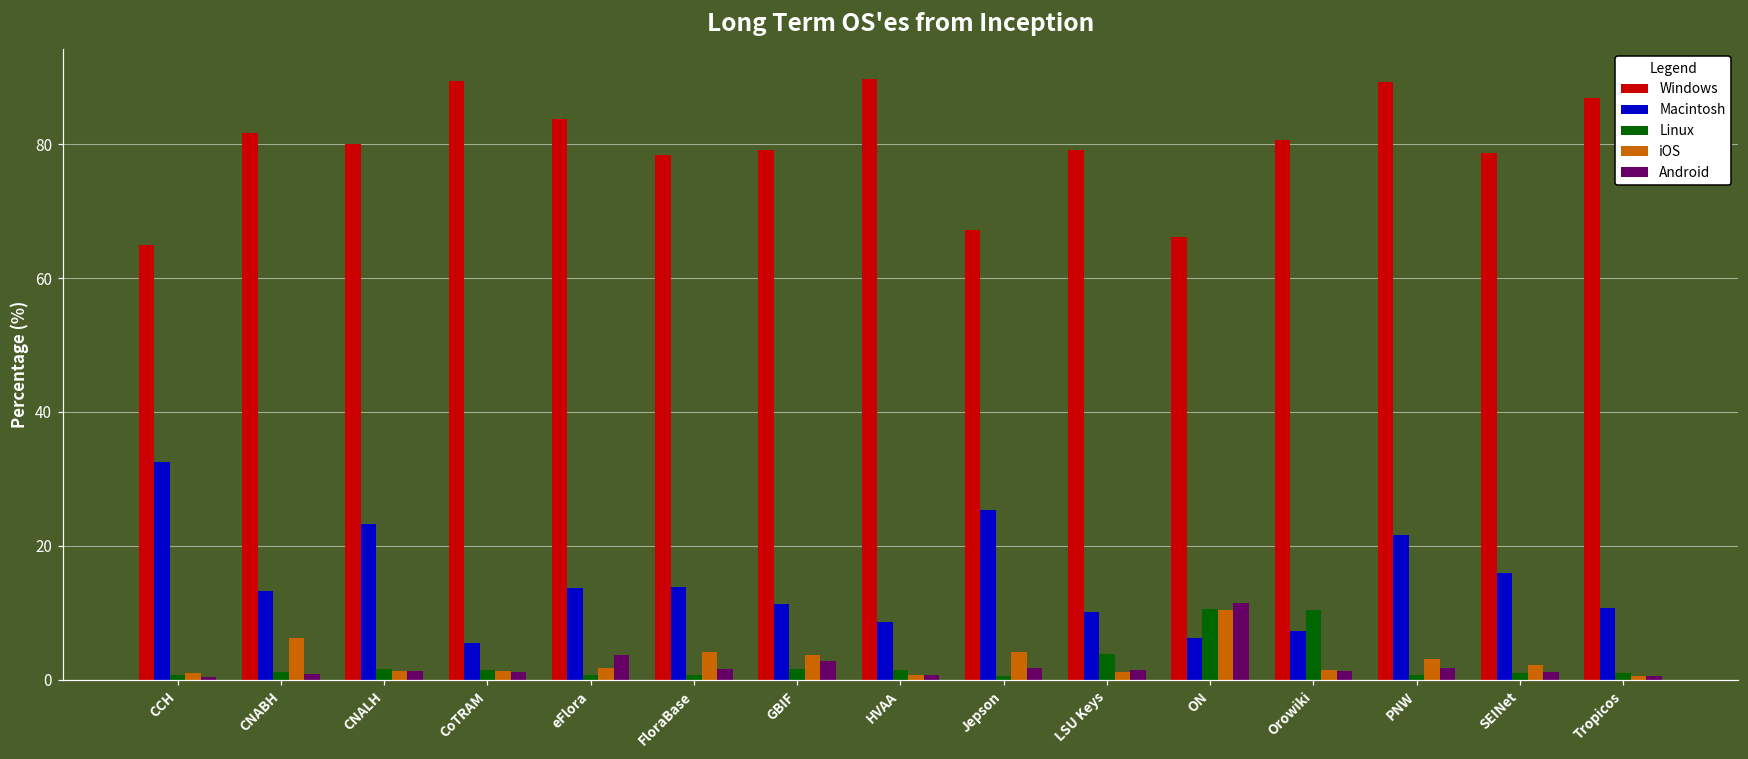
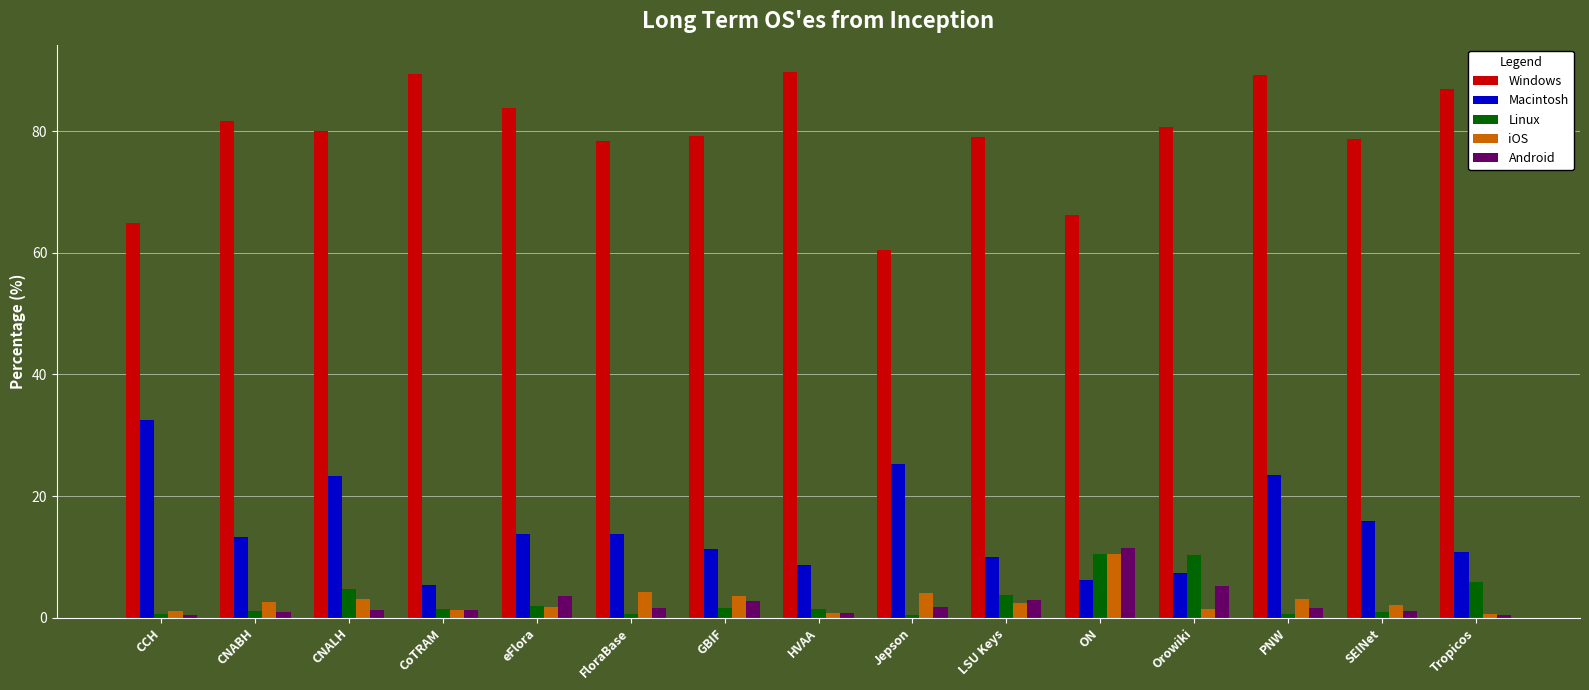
  {
    "Windows": {
      "CCH": 65,
      "CNABH": 82,
      "CNALH": 80,
      "CoTRAM": 89,
      "eFlora": 84,
      "FloraBase": 78,
      "GBIF": 79,
      "HVAA": 90,
-     "Jepson": 67,
+     "Jepson": 60,
      "LSU Keys": 79,
      "ON": 66,
      "Orowiki": 81,
      "PNW": 89,
      "SEINet": 79,
      "Tropicos": 87
    },
    "Macintosh": {
      "CCH": 33,
      "CNABH": 13,
      "CNALH": 23,
      "CoTRAM": 5,
      "eFlora": 14,
      "FloraBase": 14,
      "GBIF": 11,
      "HVAA": 9,
      "Jepson": 25,
      "LSU Keys": 10,
      "ON": 6,
      "Orowiki": 7,
-     "PNW": 22,
+     "PNW": 23,
      "SEINet": 16,
      "Tropicos": 11
    },
    "Linux": {
      "CCH": 1,
      "CNABH": 1,
-     "CNALH": 2,
+     "CNALH": 5,
      "CoTRAM": 1,
-     "eFlora": 1,
+     "eFlora": 2,
      "FloraBase": 1,
      "GBIF": 2,
      "HVAA": 1,
      "Jepson": 1,
      "LSU Keys": 4,
      "ON": 11,
      "Orowiki": 10,
      "PNW": 1,
      "SEINet": 1,
-     "Tropicos": 1
+     "Tropicos": 6
    },
    "iOS": {
      "CCH": 1,
-     "CNABH": 6,
-     "CNALH": 1,
+     "CNABH": 3,
+     "CNALH": 3,
      "CoTRAM": 1,
      "eFlora": 2,
      "FloraBase": 4,
      "GBIF": 4,
      "HVAA": 1,
      "Jepson": 4,
-     "LSU Keys": 1,
+     "LSU Keys": 2,
      "ON": 10,
      "Orowiki": 1,
      "PNW": 3,
      "SEINet": 2,
      "Tropicos": 1
    },
    "Android": {
      "CNABH": 1,
      "CNALH": 1,
      "CoTRAM": 1,
      "eFlora": 4,
      "FloraBase": 2,
      "GBIF": 3,
      "HVAA": 1,
      "Jepson": 2,
-     "LSU Keys": 1,
+     "LSU Keys": 3,
      "ON": 11,
-     "Orowiki": 1,
+     "Orowiki": 5,
      "PNW": 2,
      "SEINet": 1,
      "Tropicos": 0
    }
  }
